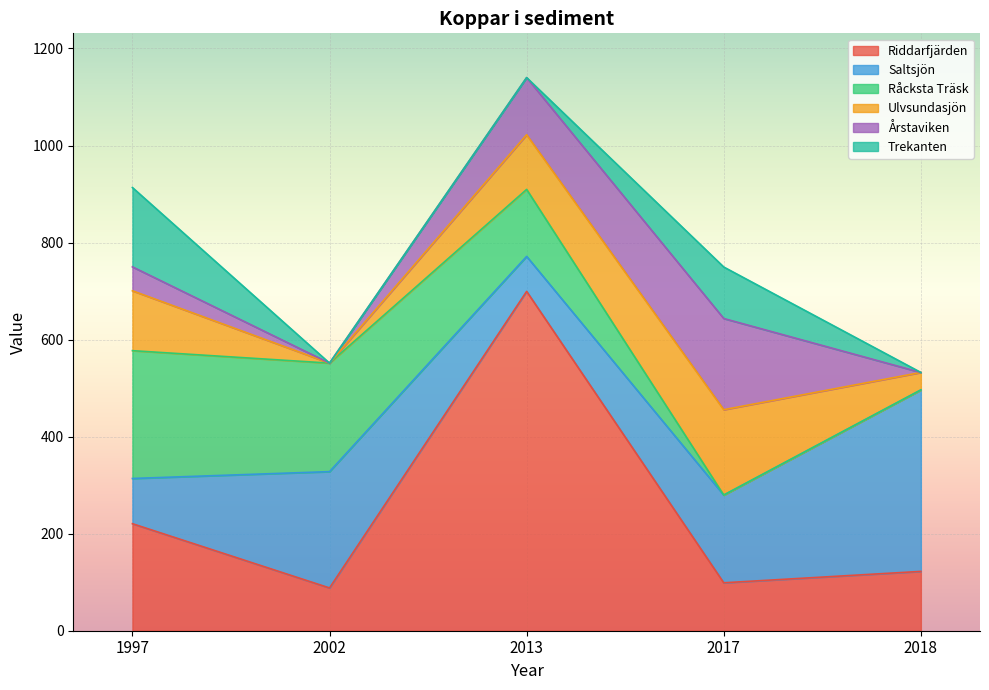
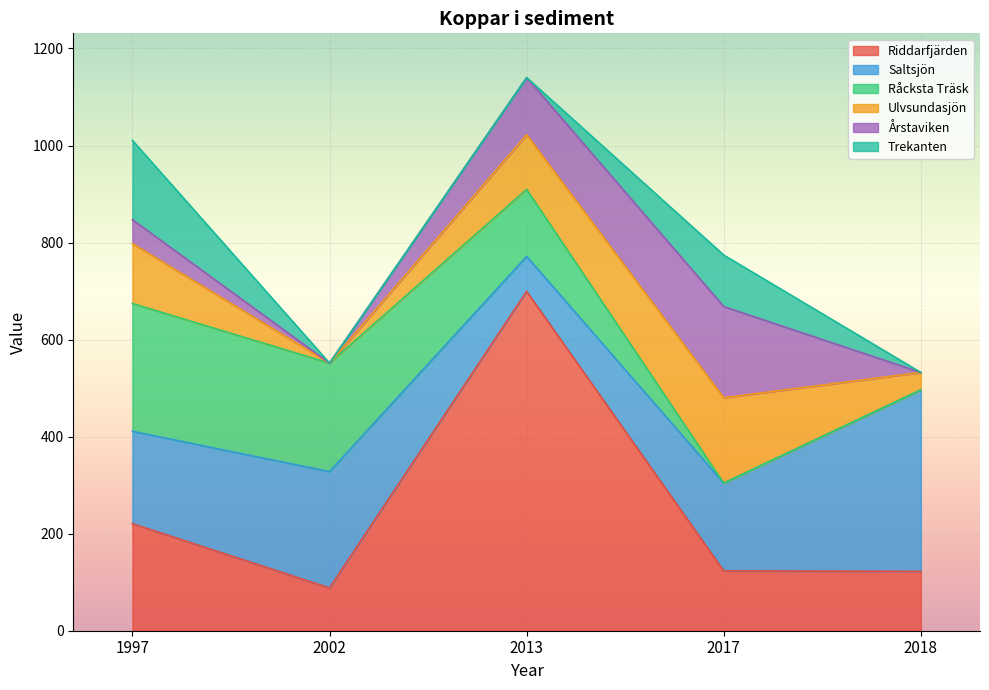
  {
    "Riddarfjärden": {
      "1997": 220,
      "2002": 90,
      "2013": 700,
-     "2017": 100,
+     "2017": 120,
      "2018": 120
    },
    "Saltsjön": {
-     "1997": 90,
+     "1997": 190,
      "2002": 240,
      "2013": 70
    },
    "Ulvsundasjön": {
      "1997": 120,
      "2013": 110,
      "2017": 180
    },
    "Årstaviken": {
      "1997": 50,
      "2017": 190
    }
  }
